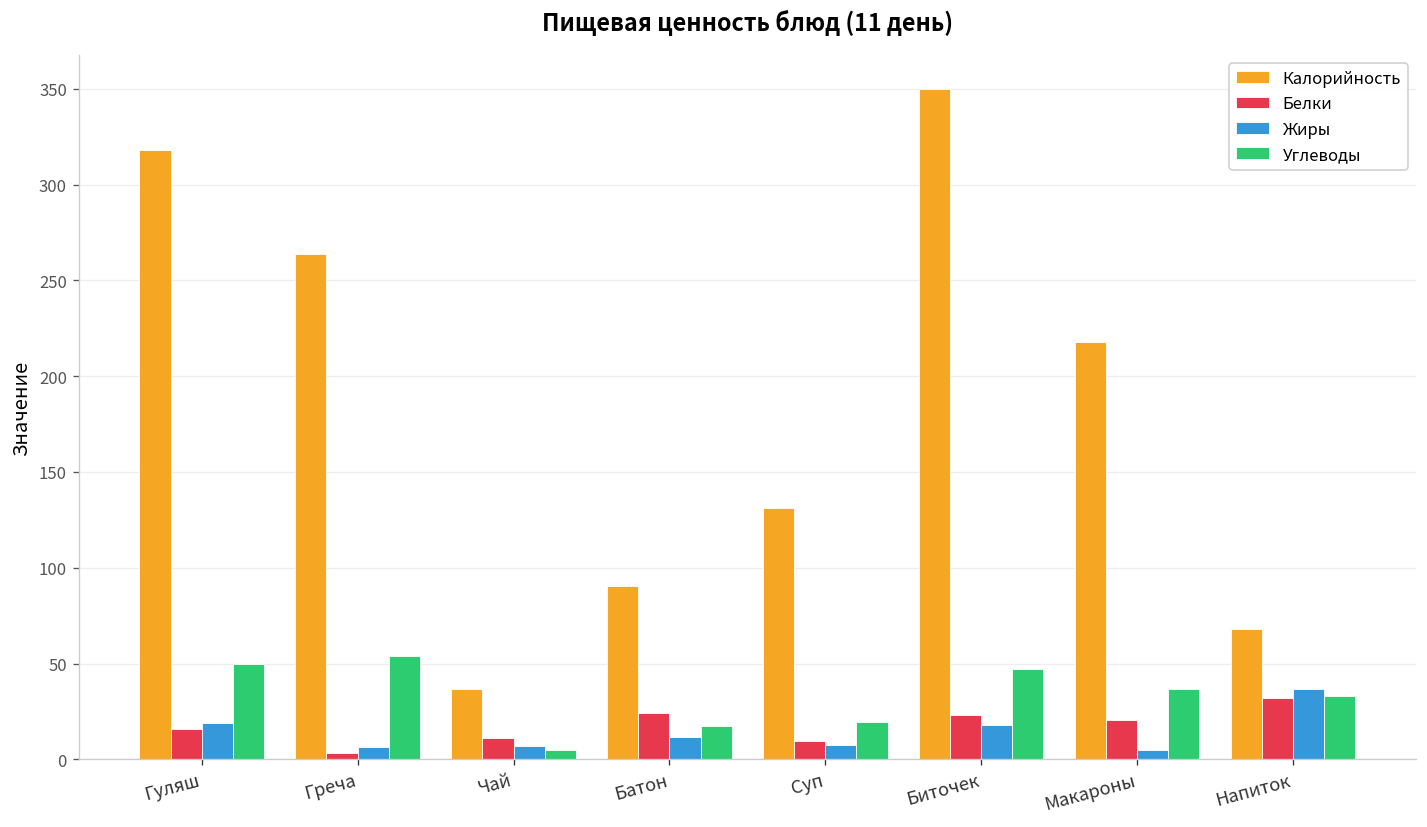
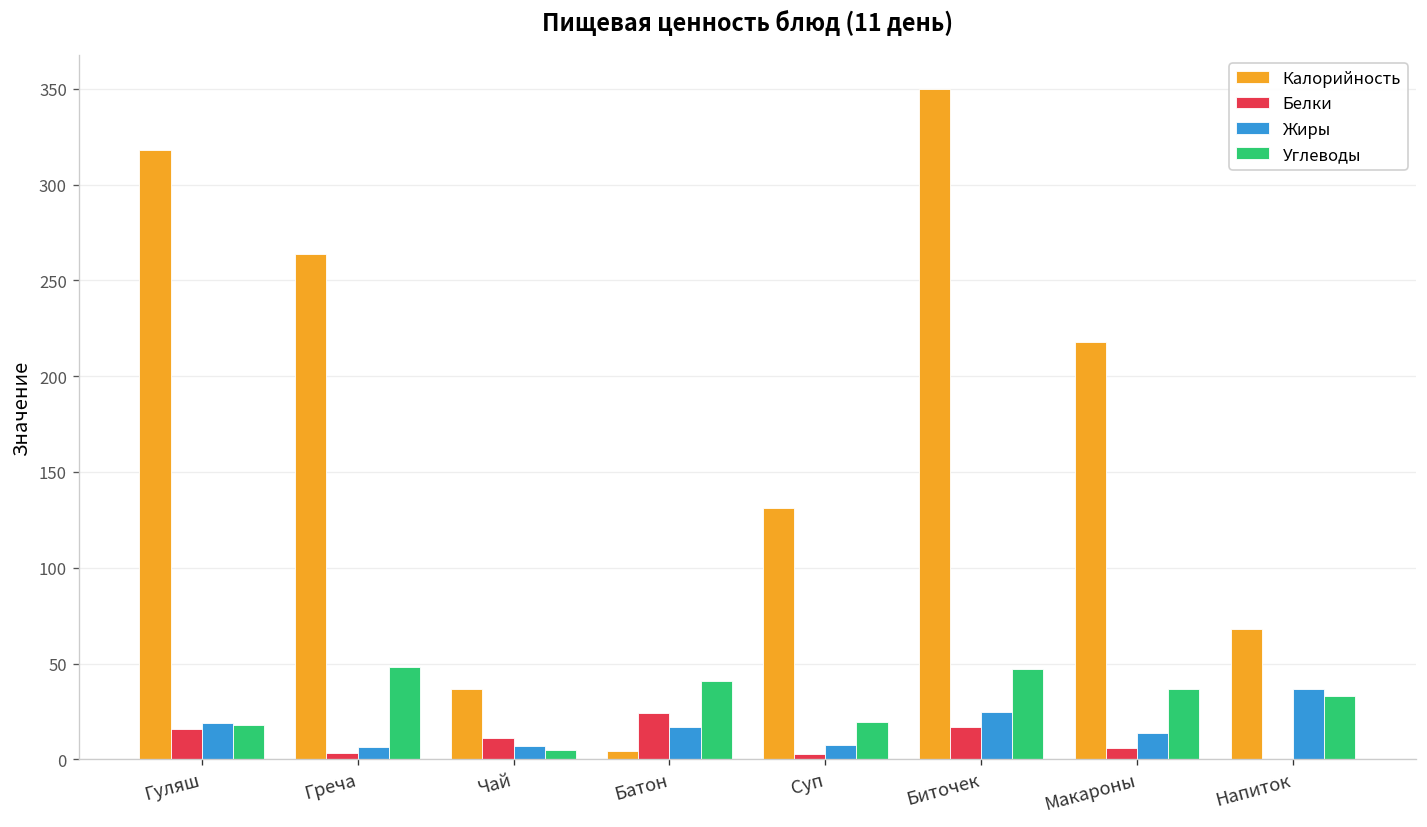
  {
    "Калорийность": {
      "Гуляш": 318,
      "Греча": 264,
      "Чай": 37,
-     "Батон": 91,
+     "Батон": 4,
      "Суп": 131,
      "Биточек": 350,
      "Макароны": 218,
      "Напиток": 68
    },
    "Белки": {
      "Гуляш": 16,
      "Греча": 3,
      "Чай": 11,
      "Батон": 24,
-     "Суп": 10,
-     "Биточек": 23,
-     "Макароны": 21,
-     "Напиток": 32
+     "Суп": 3,
+     "Биточек": 17,
+     "Макароны": 6,
+     "Напиток": 0
    },
    "Жиры": {
      "Гуляш": 19,
      "Греча": 7,
      "Чай": 7,
-     "Батон": 12,
+     "Батон": 17,
      "Суп": 7,
-     "Биточек": 18,
-     "Макароны": 5,
+     "Биточек": 25,
+     "Макароны": 14,
      "Напиток": 37
    },
    "Углеводы": {
-     "Гуляш": 50,
-     "Греча": 54,
+     "Гуляш": 18,
+     "Греча": 48,
      "Чай": 5,
-     "Батон": 18,
+     "Батон": 41,
      "Суп": 20,
      "Биточек": 47,
      "Макароны": 37,
      "Напиток": 33
    }
  }
